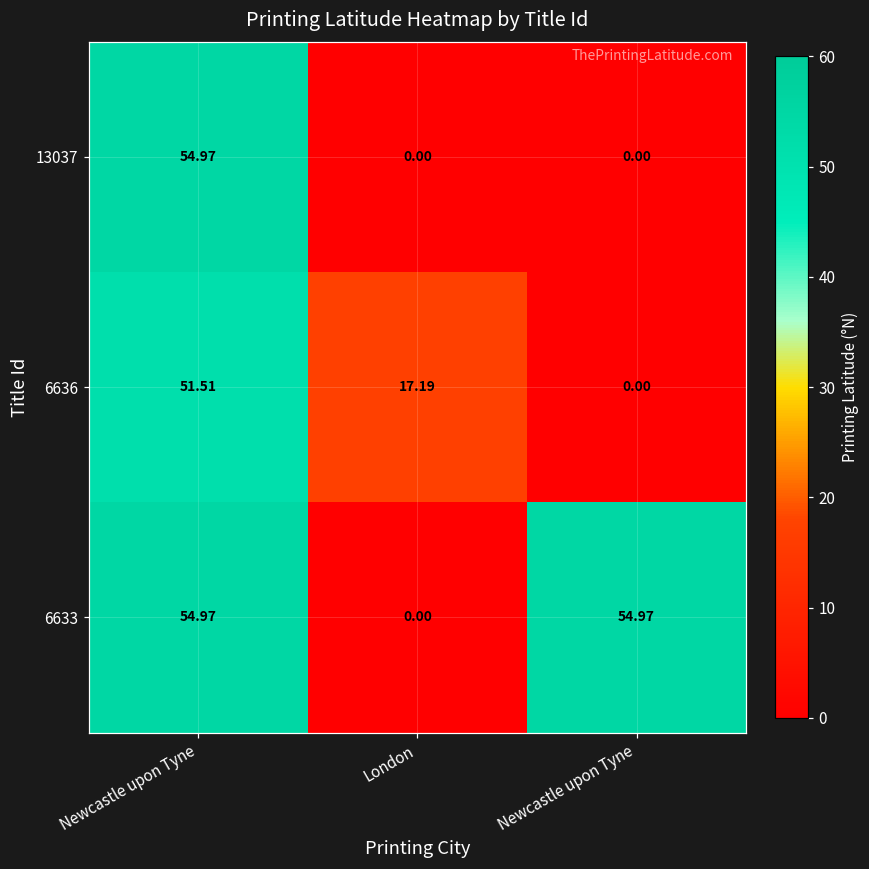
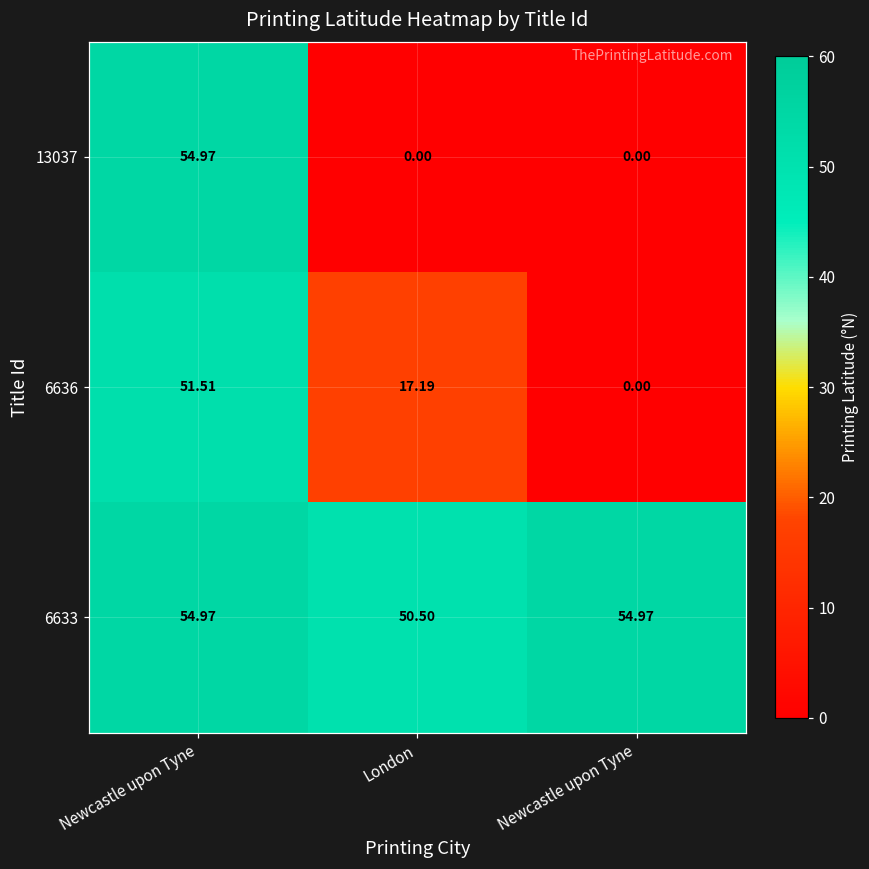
  {
    "13037": {
      "London": 0.00
    },
    "6636": {
      "London": 17.19
    },
    "6633": {
-     "London": 0.00
+     "London": 50.50
    }
  }
